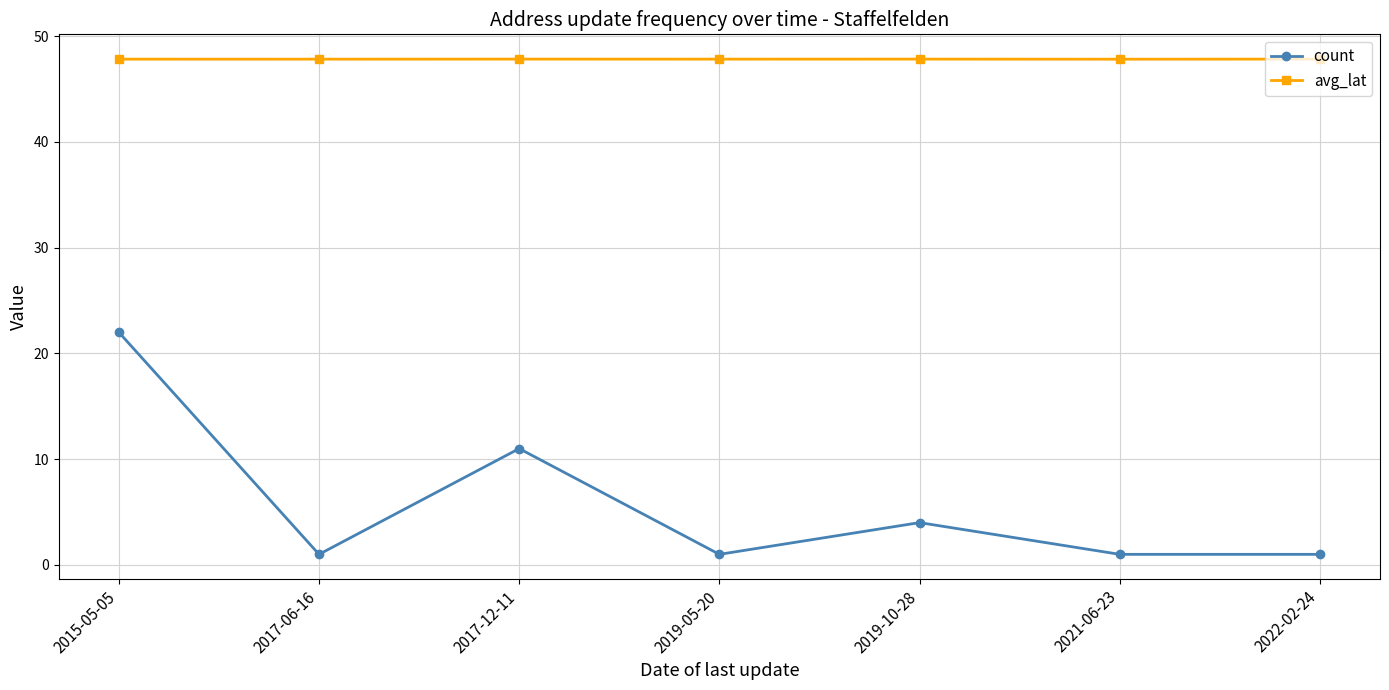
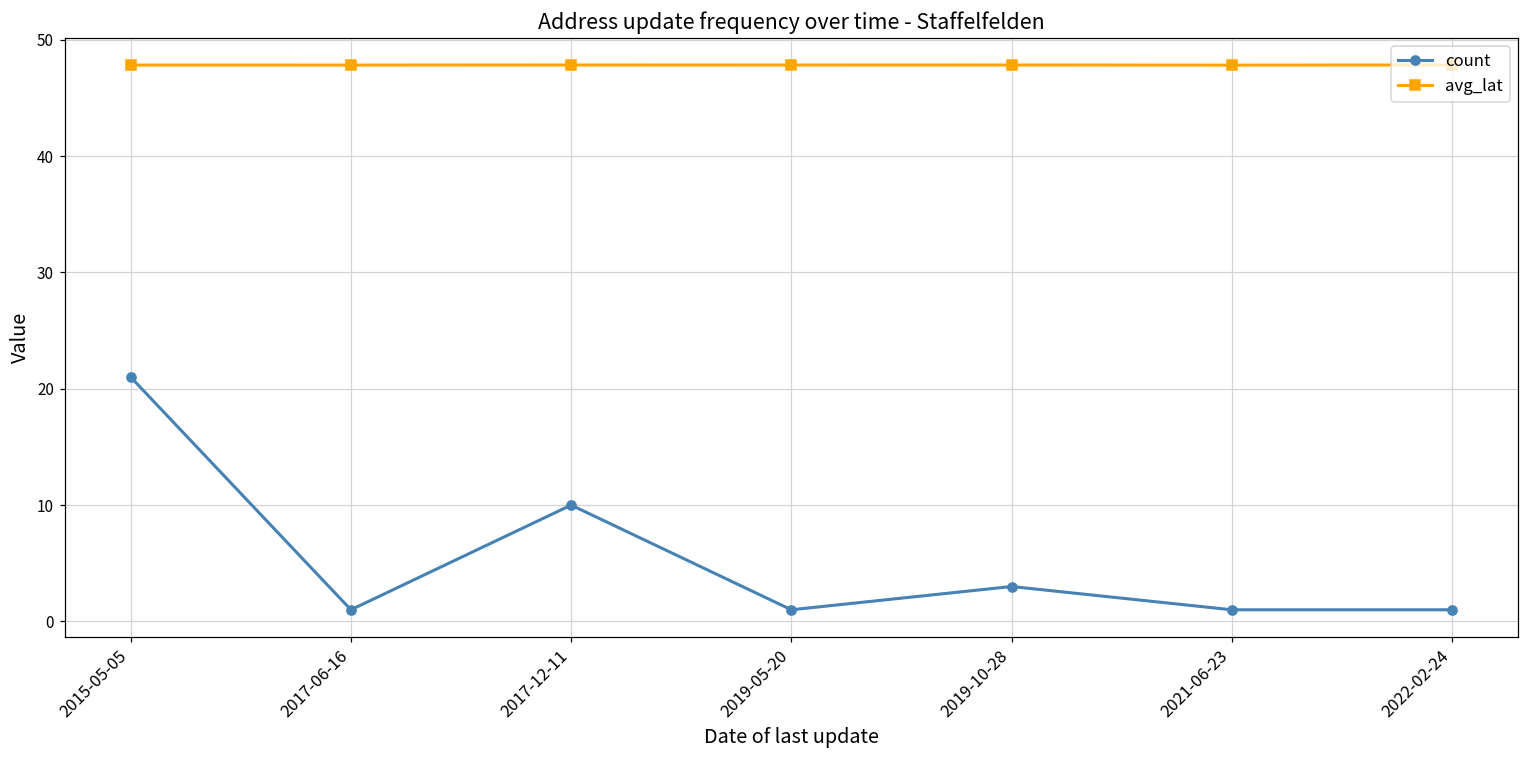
  {
    "count": {
-     "2015-05-05": 22,
+     "2015-05-05": 21,
      "2017-06-16": 1,
-     "2017-12-11": 11,
+     "2017-12-11": 10,
      "2019-05-20": 1,
-     "2019-10-28": 4,
+     "2019-10-28": 3,
      "2021-06-23": 1,
      "2022-02-24": 1
    },
    "avg_lat": {
      "2015-05-05": 48,
      "2017-06-16": 48,
      "2017-12-11": 48,
      "2019-05-20": 48,
      "2019-10-28": 48,
      "2021-06-23": 48
    }
  }
